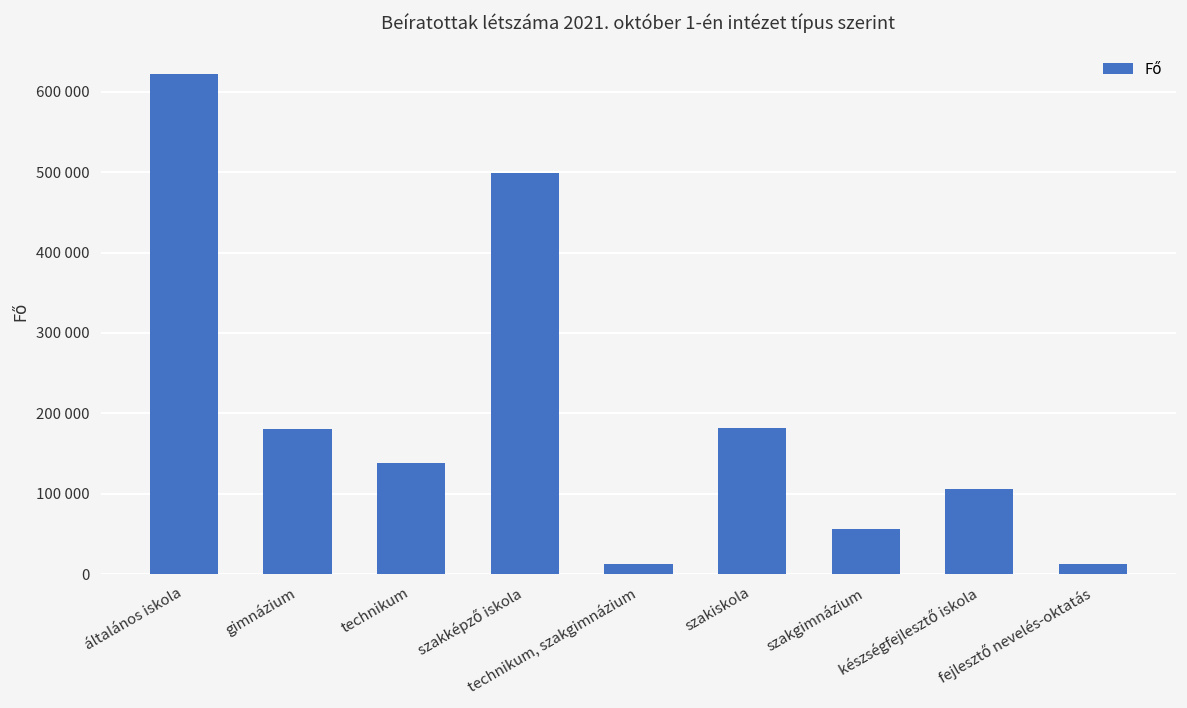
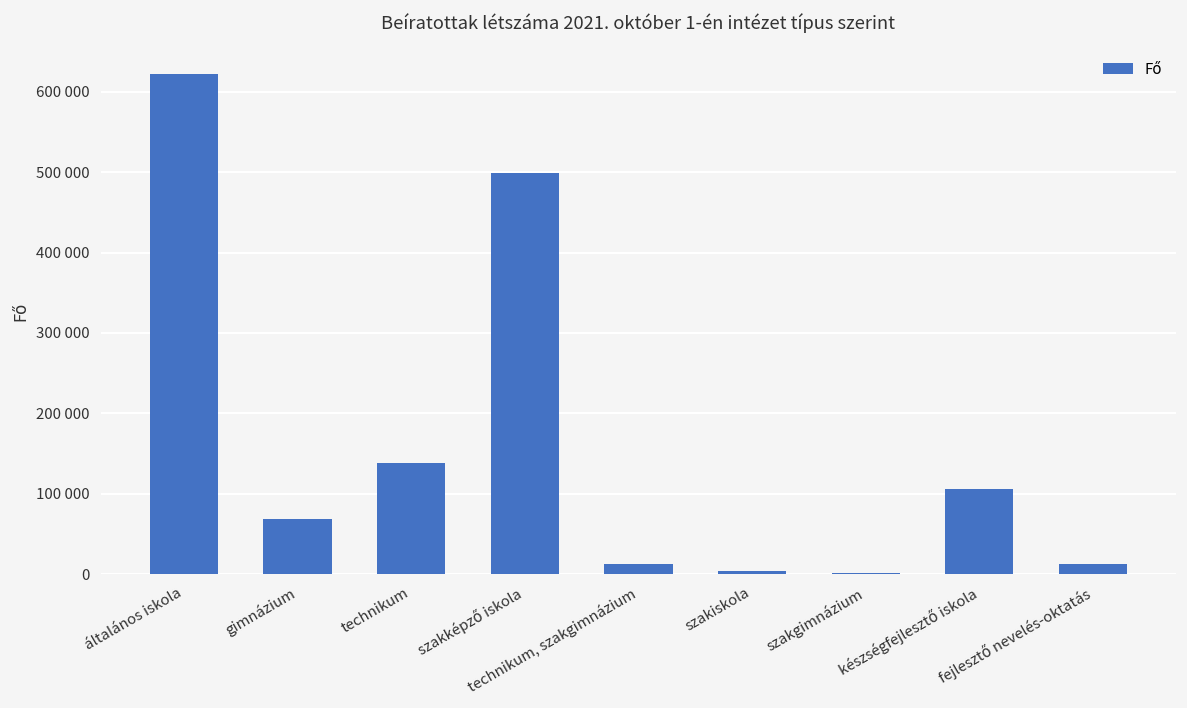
  {
    "általános iskola": 620000,
-   "gimnázium": 180000,
+   "gimnázium": 70000,
    "technikum": 140000,
    "szakképző iskola": 500000,
    "technikum, szakgimnázium": 10000,
-   "szakiskola": 180000,
-   "szakgimnázium": 60000,
+   "szakiskola": 0,
+   "szakgimnázium": 0,
    "készségfejlesztő iskola": 110000,
    "fejlesztő nevelés-oktatás": 10000
  }
